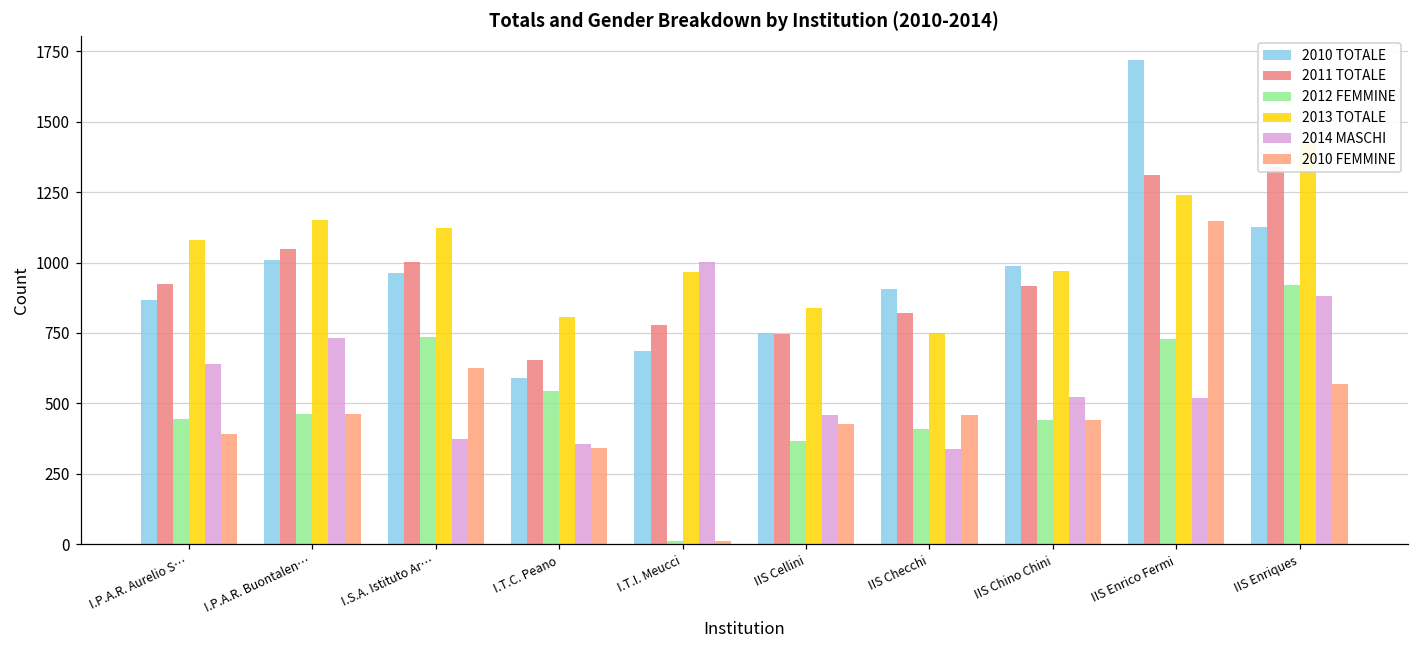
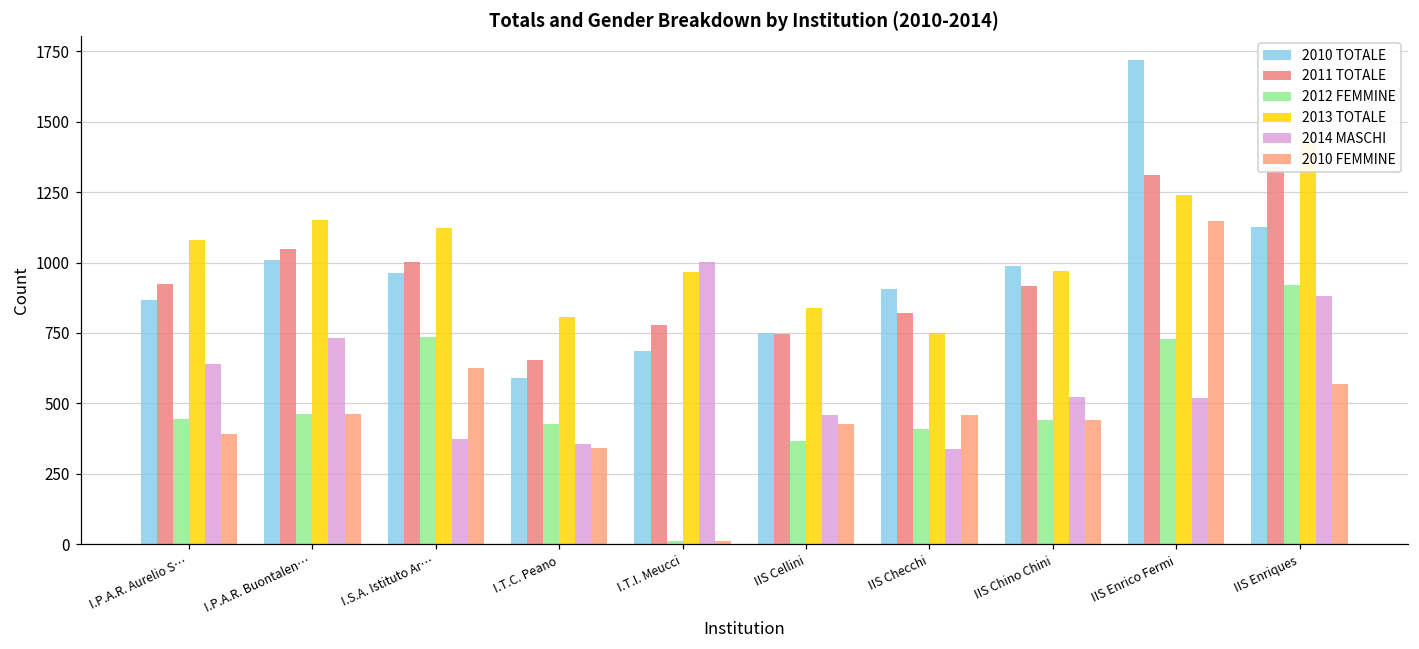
  {
    "2010 TOTALE": {
      "I.P.A.R. Aurelio S…": 870,
      "I.P.A.R. Buontalen…": 1010,
      "I.S.A. Istituto Ar…": 960,
      "I.T.C. Peano": 590,
      "I.T.I. Meucci": 690,
      "IIS Cellini": 750,
      "IIS Checchi": 910,
      "IIS Chino Chini": 990,
      "IIS Enrico Fermi": 1720,
      "IIS Enriques": 1130
    },
    "2012 FEMMINE": {
      "I.P.A.R. Aurelio S…": 450,
      "I.P.A.R. Buontalen…": 460,
      "I.S.A. Istituto Ar…": 740,
-     "I.T.C. Peano": 540,
+     "I.T.C. Peano": 430,
      "I.T.I. Meucci": 10,
      "IIS Cellini": 370,
      "IIS Checchi": 410,
      "IIS Chino Chini": 440,
      "IIS Enrico Fermi": 730,
      "IIS Enriques": 920
    },
    "2013 TOTALE": {
      "I.P.A.R. Aurelio S…": 1080,
      "I.P.A.R. Buontalen…": 1150,
      "I.S.A. Istituto Ar…": 1120,
      "I.T.C. Peano": 810,
      "I.T.I. Meucci": 970,
      "IIS Cellini": 840,
      "IIS Checchi": 750,
      "IIS Chino Chini": 970,
      "IIS Enrico Fermi": 1240
    },
    "2014 MASCHI": {
      "I.P.A.R. Aurelio S…": 640,
      "I.P.A.R. Buontalen…": 730,
      "I.S.A. Istituto Ar…": 380,
      "I.T.C. Peano": 350,
      "I.T.I. Meucci": 1000,
      "IIS Cellini": 460,
      "IIS Checchi": 340,
      "IIS Chino Chini": 520,
      "IIS Enrico Fermi": 520,
      "IIS Enriques": 880
    }
  }
